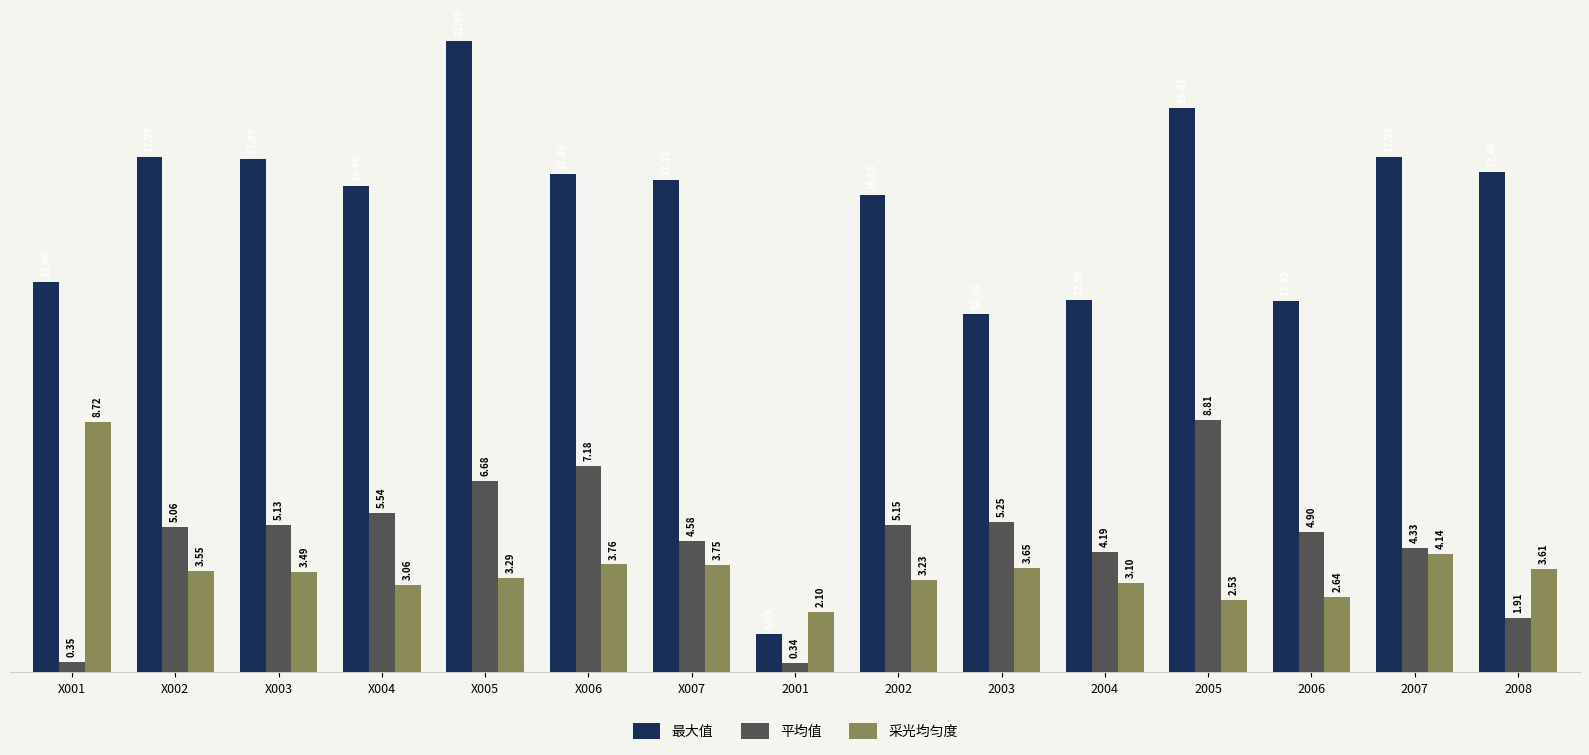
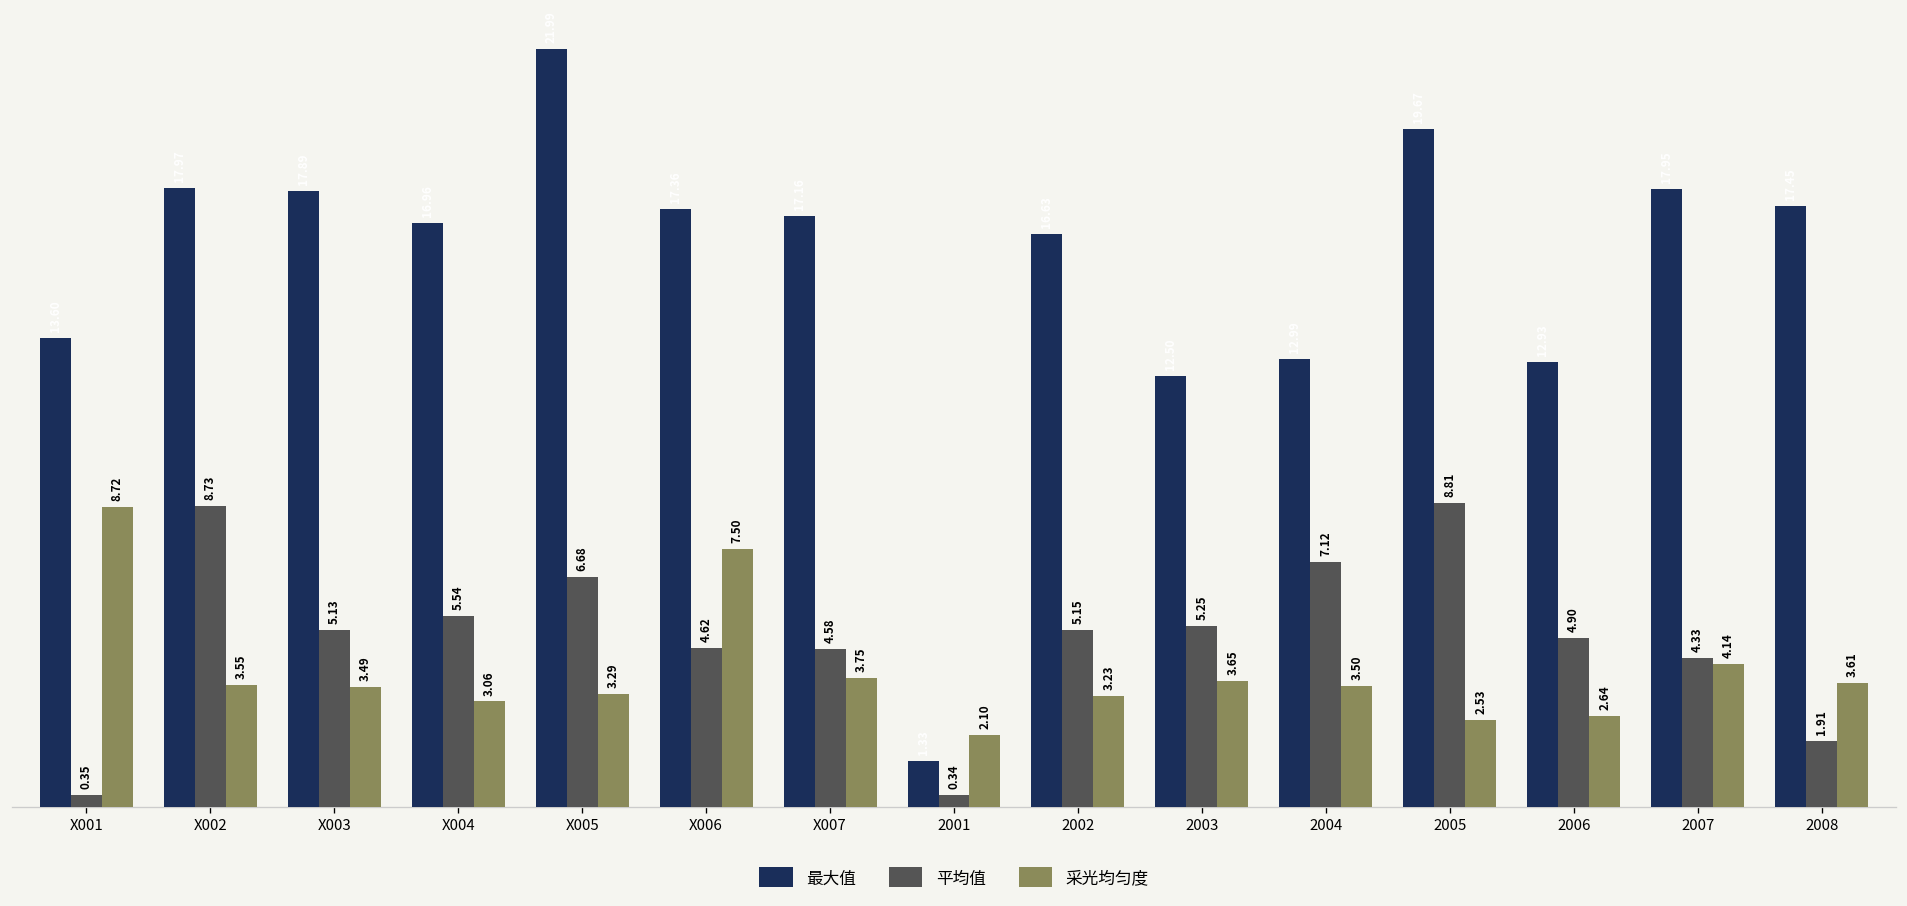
  {
    "平均值": {
      "X001": 0.35,
-     "X002": 5.06,
+     "X002": 8.73,
      "X003": 5.13,
      "X004": 5.54,
      "X005": 6.68,
-     "X006": 7.18,
+     "X006": 4.62,
      "X007": 4.58,
      "2001": 0.34,
      "2002": 5.15,
      "2003": 5.25,
-     "2004": 4.19,
+     "2004": 7.12,
      "2005": 8.81,
      "2006": 4.90,
      "2007": 4.33,
      "2008": 1.91
    },
    "采光均匀度": {
      "X001": 8.72,
      "X002": 3.55,
      "X003": 3.49,
      "X004": 3.06,
      "X005": 3.29,
-     "X006": 3.76,
+     "X006": 7.50,
      "X007": 3.75,
      "2001": 2.10,
      "2002": 3.23,
      "2003": 3.65,
-     "2004": 3.10,
+     "2004": 3.50,
      "2005": 2.53,
      "2006": 2.64,
      "2007": 4.14,
      "2008": 3.61
    }
  }
